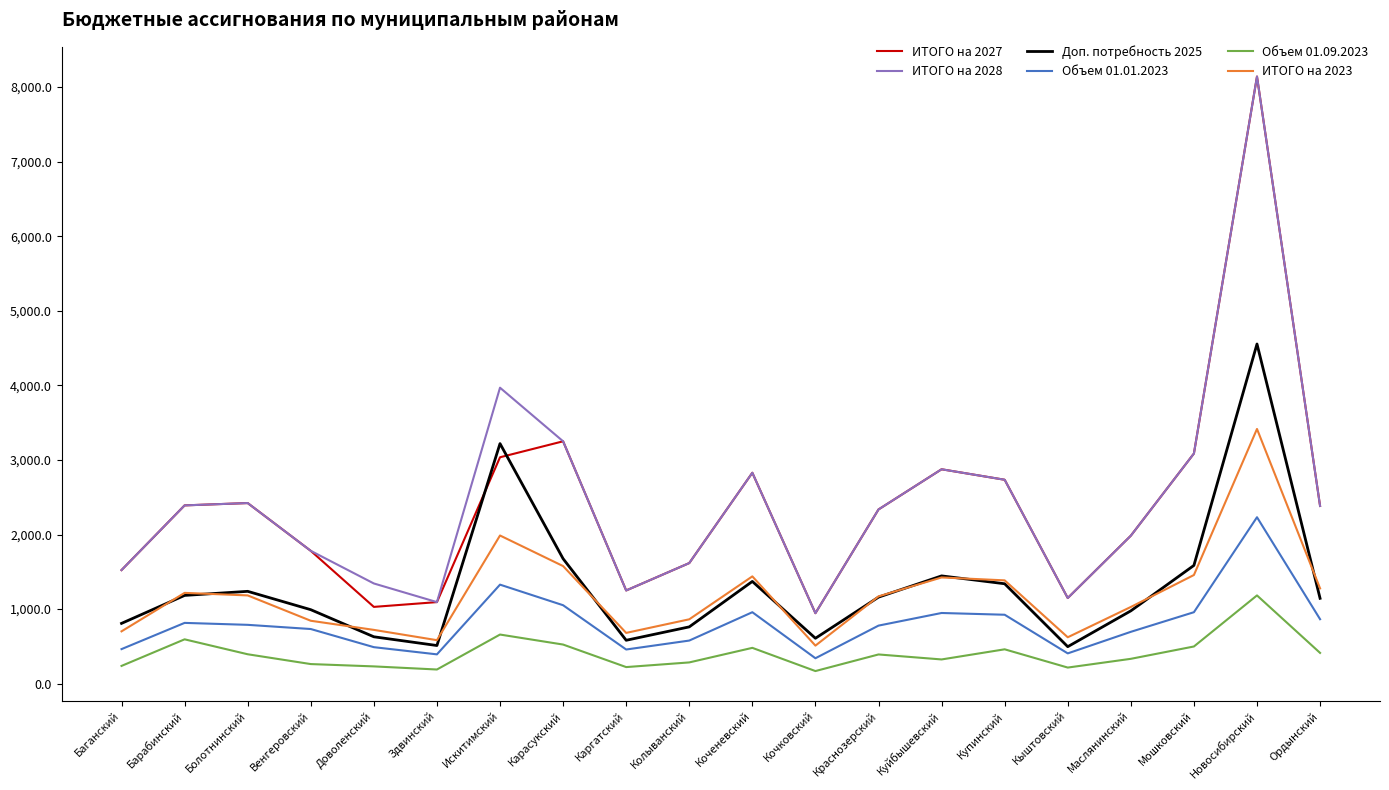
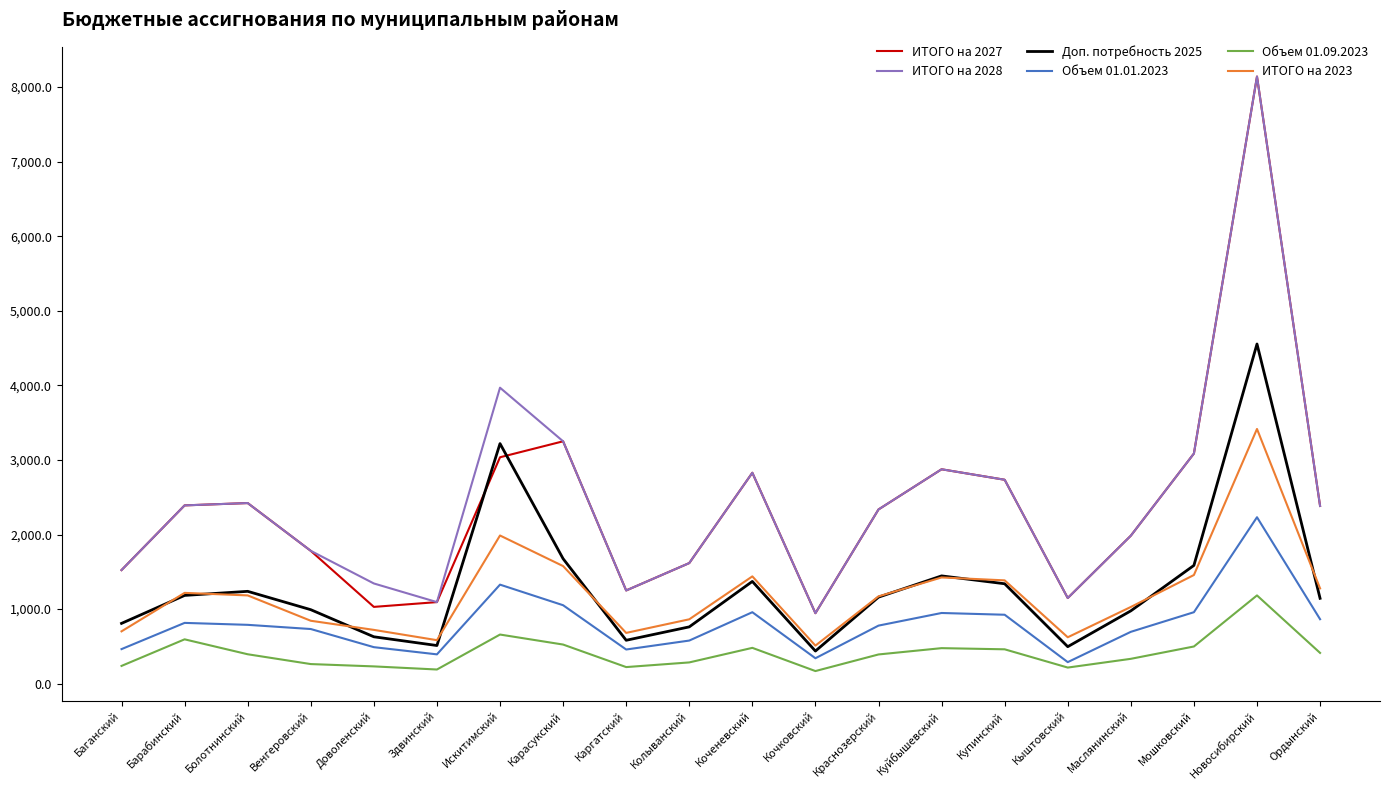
  {
    "ИТОГО на 2027": {
      "Доволенский": "1,000",
      "Искитимский": "3,000"
    },
    "ИТОГО на 2028": {
      "Доволенский": "1,300",
      "Искитимский": "4,000"
    },
    "Доп. потребность 2025": {
      "Баганский": "800",
      "Болотнинский": "1,200",
      "Венгеровский": "1,000",
      "Доволенский": "600",
      "Здвинский": "500",
      "Искитимский": "3,200",
      "Карасукский": "1,700",
      "Каргатский": "600",
      "Колыванский": "800",
      "Коченевский": "1,400",
-     "Кочковский": "600",
+     "Кочковский": "400",
      "Купинский": "1,300",
      "Кыштовский": "500",
      "Маслянинский": "1,000",
      "Мошковский": "1,600",
      "Новосибирский": "4,600",
      "Ордынский": "1,100"
    },
    "Объем 01.01.2023": {
      "Баганский": "500",
      "Барабинский": "800",
      "Болотнинский": "800",
      "Венгеровский": "700",
      "Доволенский": "500",
      "Здвинский": "400",
      "Искитимский": "1,300",
      "Карасукский": "1,100",
      "Каргатский": "500",
      "Колыванский": "600",
      "Коченевский": "1,000",
      "Кочковский": "300",
      "Краснозерский": "800",
      "Куйбышевский": "900",
      "Купинский": "900",
-     "Кыштовский": "400",
+     "Кыштовский": "300",
      "Маслянинский": "700",
      "Мошковский": "1,000",
      "Новосибирский": "2,200",
      "Ордынский": "900"
    },
    "Объем 01.09.2023": {
      "Баганский": "200",
      "Барабинский": "600",
      "Болотнинский": "400",
      "Венгеровский": "300",
      "Доволенский": "200",
      "Здвинский": "200",
      "Искитимский": "700",
      "Карасукский": "500",
      "Каргатский": "200",
      "Колыванский": "300",
      "Коченевский": "500",
      "Кочковский": "200",
      "Краснозерский": "400",
-     "Куйбышевский": "300",
+     "Куйбышевский": "500",
      "Купинский": "500",
      "Кыштовский": "200",
      "Маслянинский": "300",
      "Мошковский": "500",
      "Новосибирский": "1,200",
      "Ордынский": "400"
    },
    "ИТОГО на 2023": {
      "Баганский": "700",
      "Болотнинский": "1,200",
      "Венгеровский": "800",
      "Доволенский": "700",
      "Здвинский": "600",
      "Искитимский": "2,000",
      "Карасукский": "1,600",
      "Каргатский": "700",
      "Колыванский": "900",
      "Коченевский": "1,400",
      "Кочковский": "500",
      "Купинский": "1,400",
      "Кыштовский": "600",
      "Маслянинский": "1,000",
      "Мошковский": "1,500",
      "Новосибирский": "3,400",
      "Ордынский": "1,300"
    }
  }
